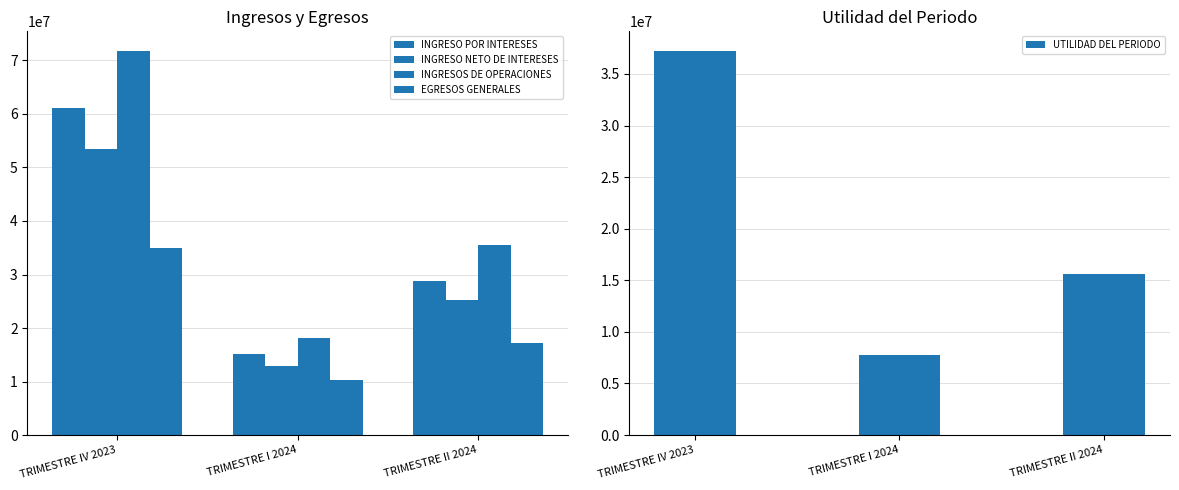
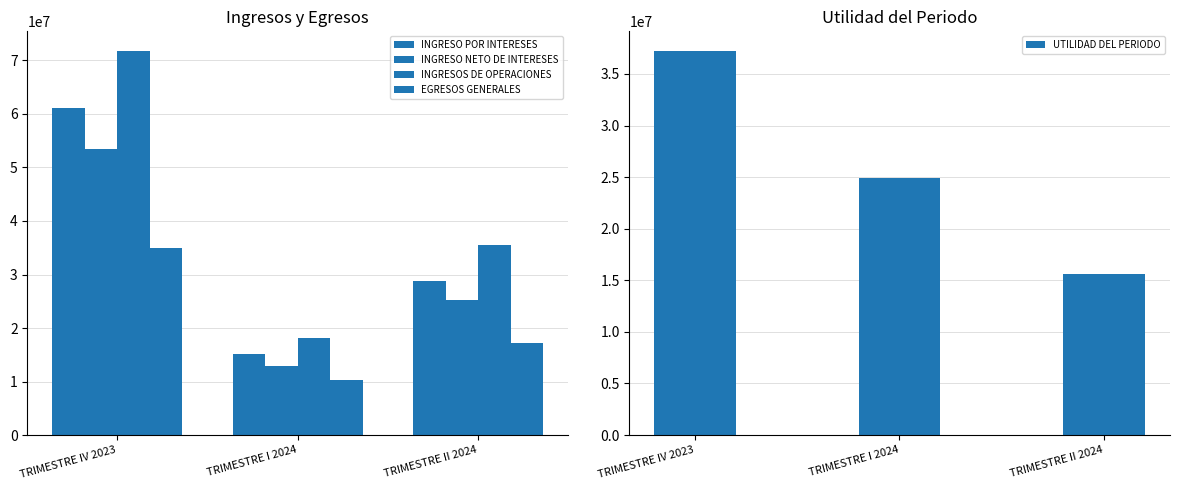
  {
    "Utilidad del Periodo": {
      "TRIMESTRE IV 2023": 37300000,
-     "TRIMESTRE I 2024": 7800000,
+     "TRIMESTRE I 2024": 24900000,
      "TRIMESTRE II 2024": 15600000
    }
  }
